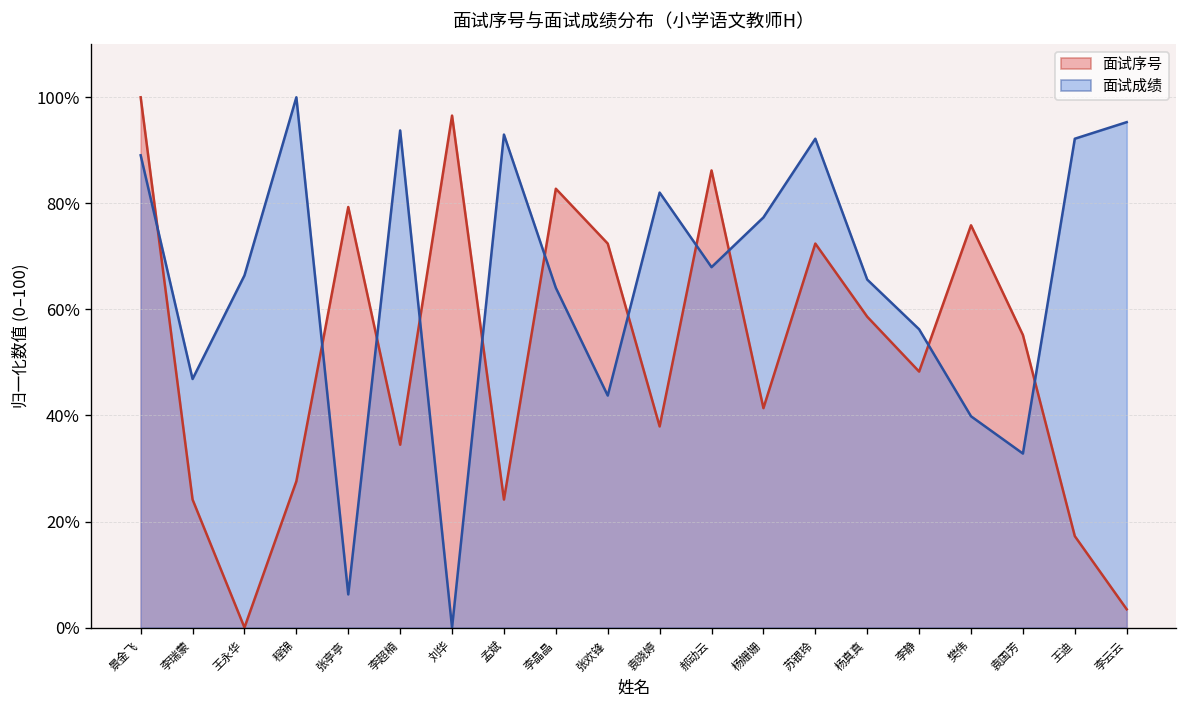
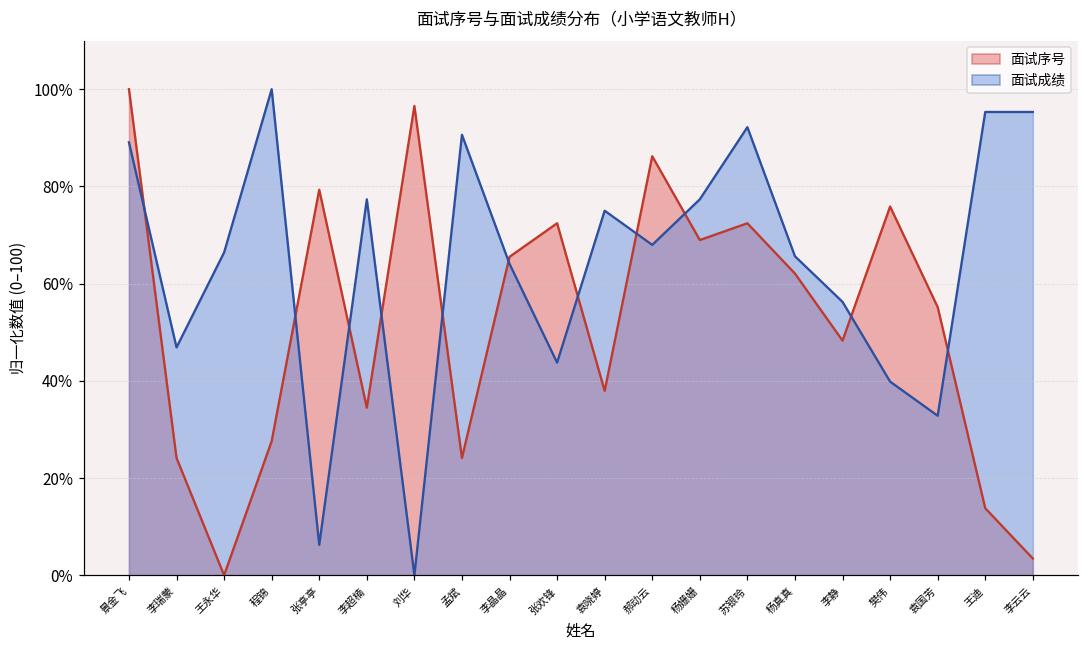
  {
    "面试序号": {
      "景金飞": "100%",
      "李瑞蒙": "24%",
      "王永华": "0%",
      "程锦": "28%",
      "张亭亭": "79%",
      "李超楠": "34%",
      "刘华": "97%",
      "孟斌": "24%",
-     "李晶晶": "83%",
+     "李晶晶": "66%",
      "张欢锋": "72%",
      "袁晓婷": "38%",
      "郝动云": "86%",
-     "杨姗姗": "41%",
+     "杨姗姗": "69%",
      "苏银玲": "72%",
-     "杨真真": "59%",
+     "杨真真": "62%",
      "李静": "48%",
      "樊伟": "76%",
      "袁国芳": "55%",
-     "王迪": "17%",
+     "王迪": "14%",
      "李云云": "3%"
    },
    "面试成绩": {
      "景金飞": "89%",
      "李瑞蒙": "47%",
      "王永华": "66%",
      "程锦": "100%",
      "张亭亭": "6%",
-     "李超楠": "94%",
+     "李超楠": "77%",
      "刘华": "0%",
-     "孟斌": "93%",
+     "孟斌": "91%",
      "李晶晶": "64%",
      "张欢锋": "44%",
-     "袁晓婷": "82%",
+     "袁晓婷": "75%",
      "郝动云": "68%",
      "杨姗姗": "77%",
      "苏银玲": "92%",
      "杨真真": "66%",
      "李静": "56%",
      "樊伟": "40%",
      "袁国芳": "33%",
-     "王迪": "92%",
+     "王迪": "95%",
      "李云云": "95%"
    }
  }
